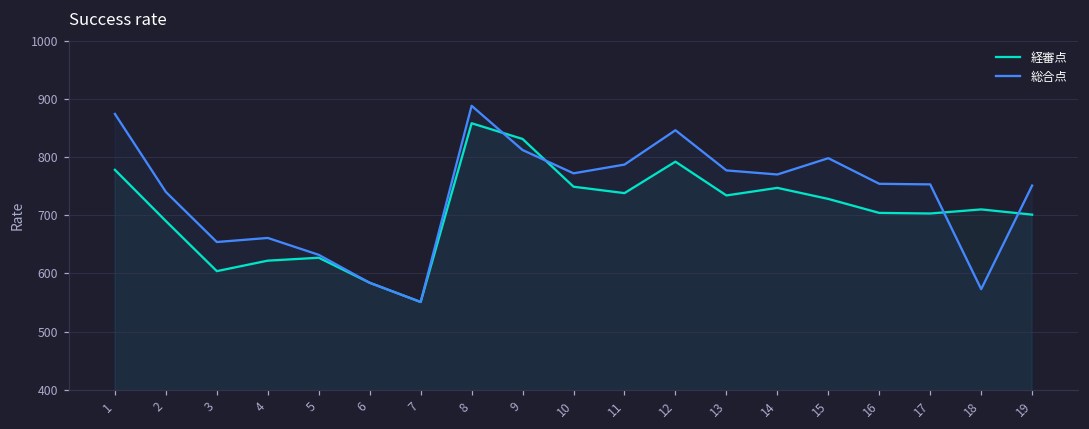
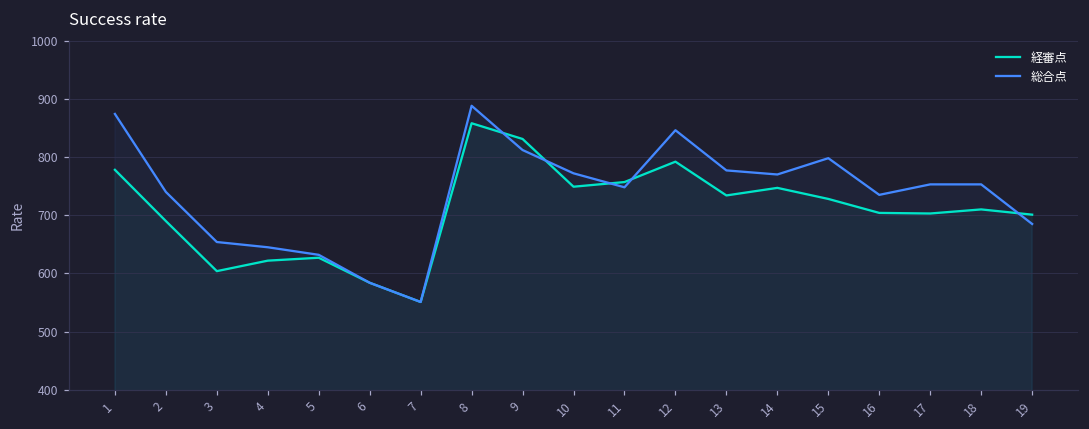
  {
    "経審点": {
      "1": 780,
      "2": 690,
      "3": 600,
      "4": 620,
      "5": 630,
      "8": 860,
      "9": 830,
      "10": 750,
-     "11": 740,
+     "11": 760,
      "12": 790,
      "13": 730,
      "14": 750,
      "15": 730,
      "16": 700,
      "17": 700,
      "18": 710,
      "19": 700
    },
    "総合点": {
      "1": 870,
      "2": 740,
      "3": 650,
-     "4": 660,
+     "4": 650,
      "5": 630,
      "8": 890,
      "9": 810,
      "10": 770,
-     "11": 790,
+     "11": 750,
      "12": 850,
      "13": 780,
      "14": 770,
      "15": 800,
-     "16": 750,
+     "16": 740,
      "17": 750,
-     "18": 570,
-     "19": 750
+     "18": 750,
+     "19": 690
    }
  }
